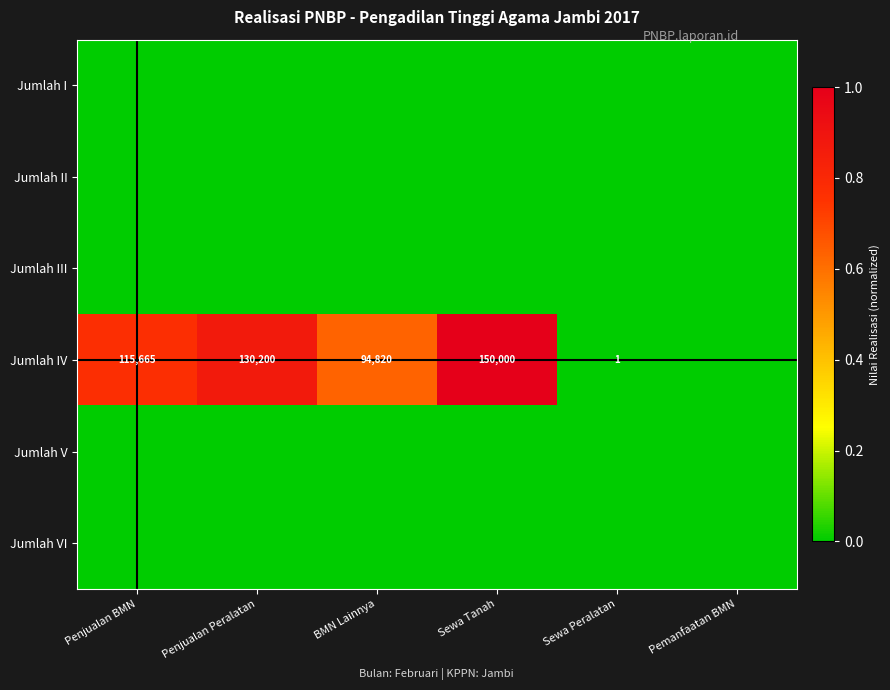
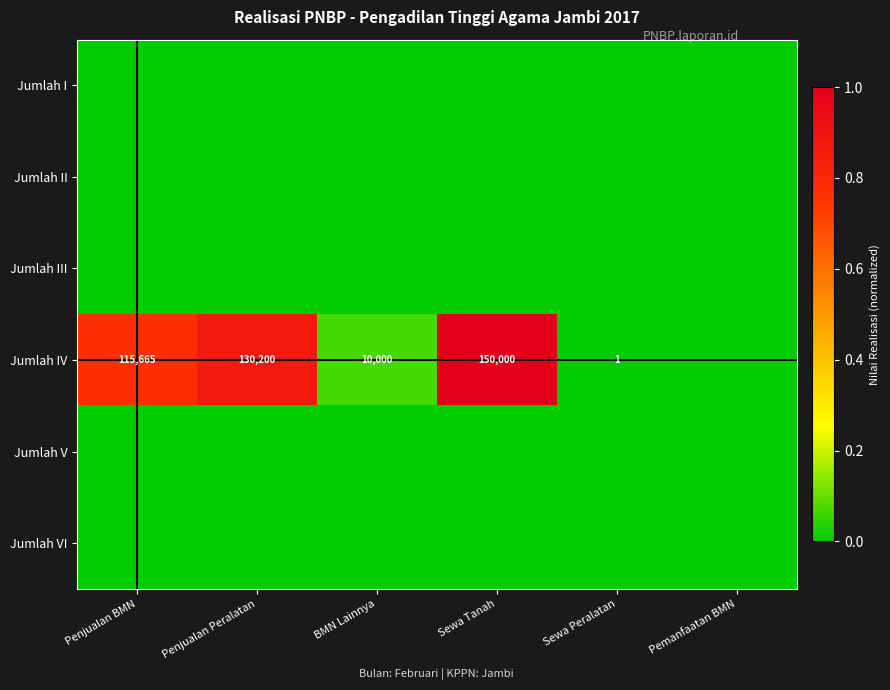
  {
    "Jumlah IV": {
      "Penjualan BMN": "115,665",
      "Penjualan Peralatan": "130,200",
-     "BMN Lainnya": "94,820",
+     "BMN Lainnya": "10,000",
      "Sewa Tanah": "150,000",
      "Sewa Peralatan": "1"
    }
  }
